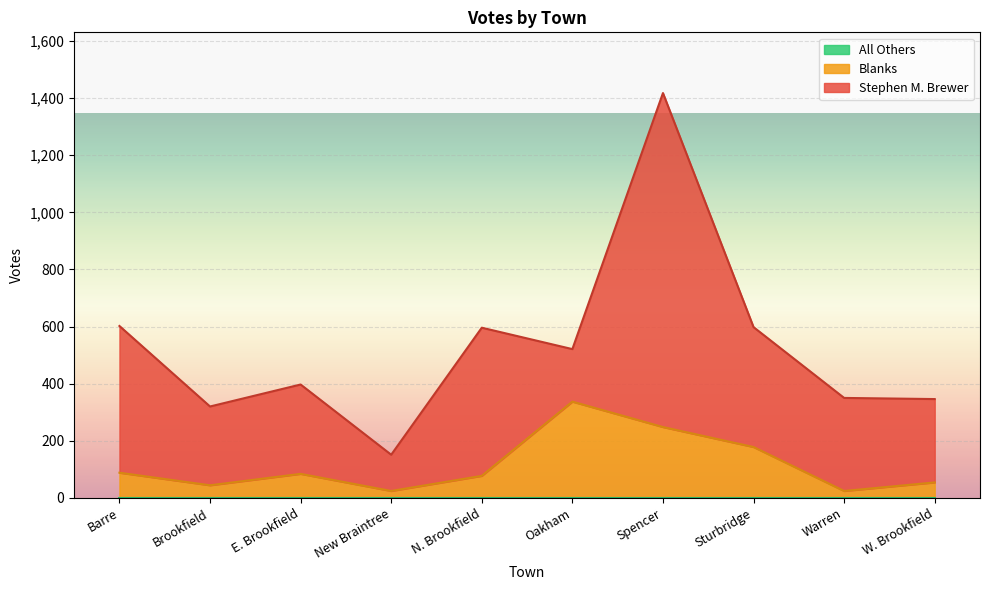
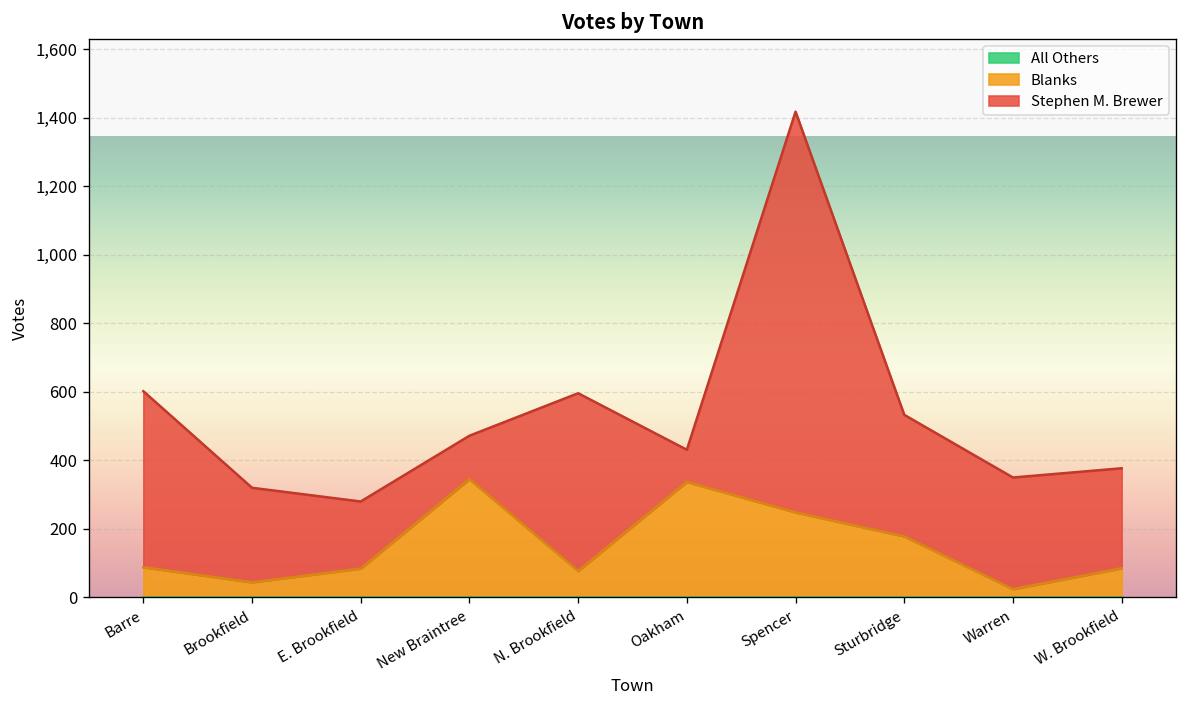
  {
    "All Others": {
      "Barre": "0",
      "Brookfield": "0",
      "E. Brookfield": "0",
      "New Braintree": "0",
      "N. Brookfield": "0",
      "Oakham": "0",
      "Spencer": "0",
      "Sturbridge": "0",
      "Warren": "0",
      "W. Brookfield": "0"
    },
    "Blanks": {
      "Barre": "90",
      "Brookfield": "40",
      "E. Brookfield": "80",
-     "New Braintree": "20",
+     "New Braintree": "350",
      "N. Brookfield": "80",
      "Oakham": "340",
      "Spencer": "250",
      "Sturbridge": "180",
      "Warren": "20",
-     "W. Brookfield": "50"
+     "W. Brookfield": "90"
    },
    "Stephen M. Brewer": {
      "Barre": "510",
      "Brookfield": "280",
-     "E. Brookfield": "310",
+     "E. Brookfield": "200",
      "New Braintree": "130",
      "N. Brookfield": "520",
-     "Oakham": "180",
+     "Oakham": "90",
      "Spencer": "1,170",
-     "Sturbridge": "420",
+     "Sturbridge": "360",
      "Warren": "330",
      "W. Brookfield": "290"
    }
  }
